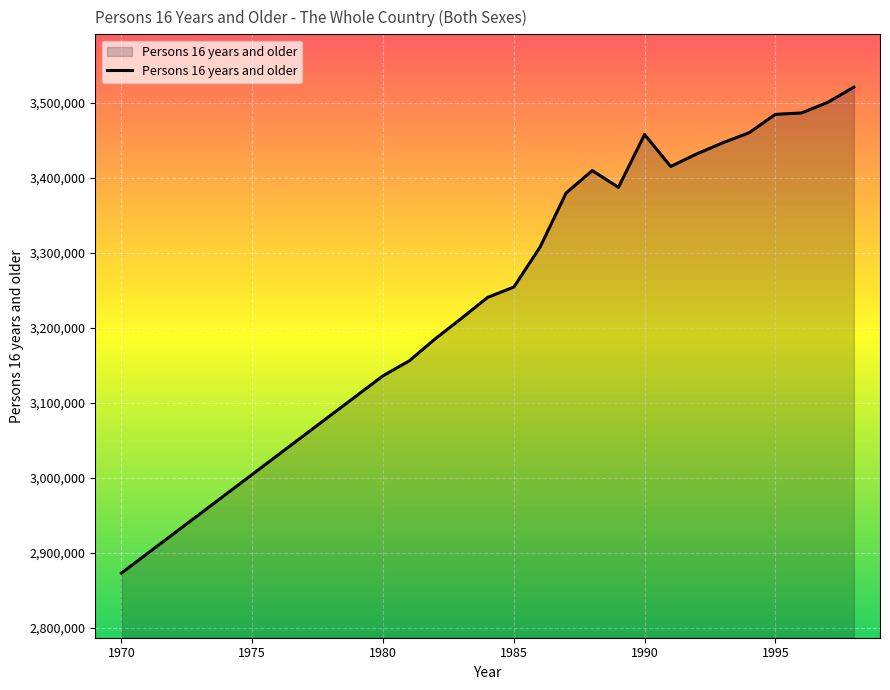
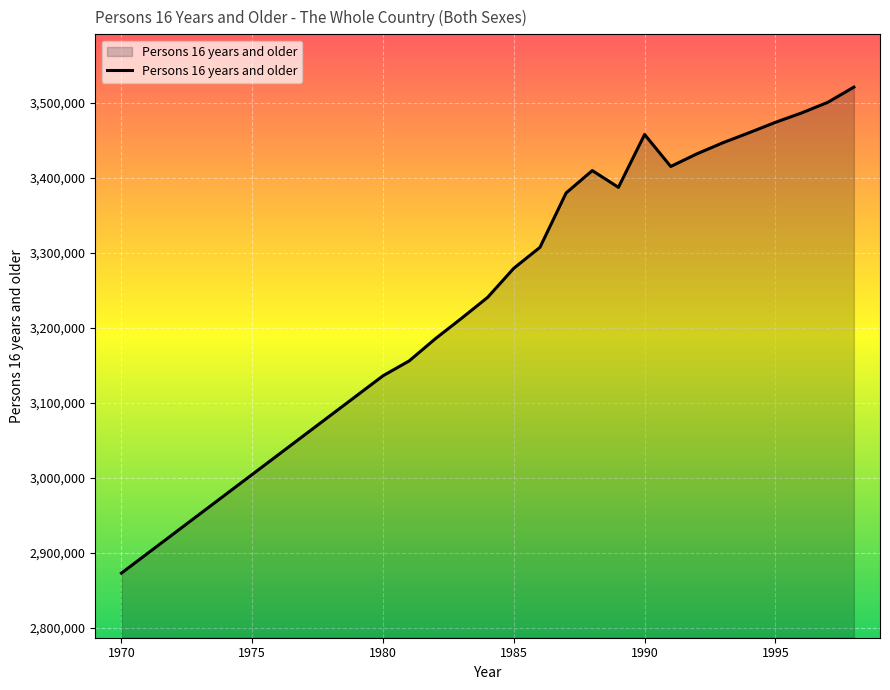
  {
    "1970": "2,870,000",
    "1980": "3,140,000",
-   "1985": "3,250,000",
+   "1985": "3,280,000",
    "1990": "3,460,000",
-   "1995": "3,480,000"
+   "1995": "3,470,000"
  }
